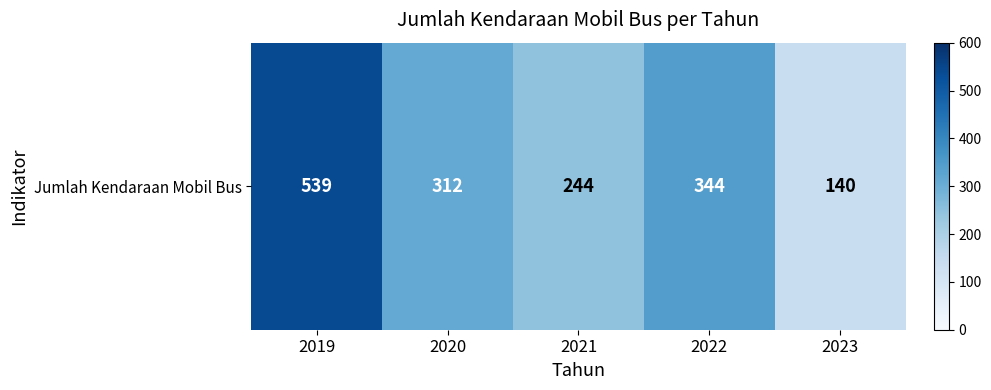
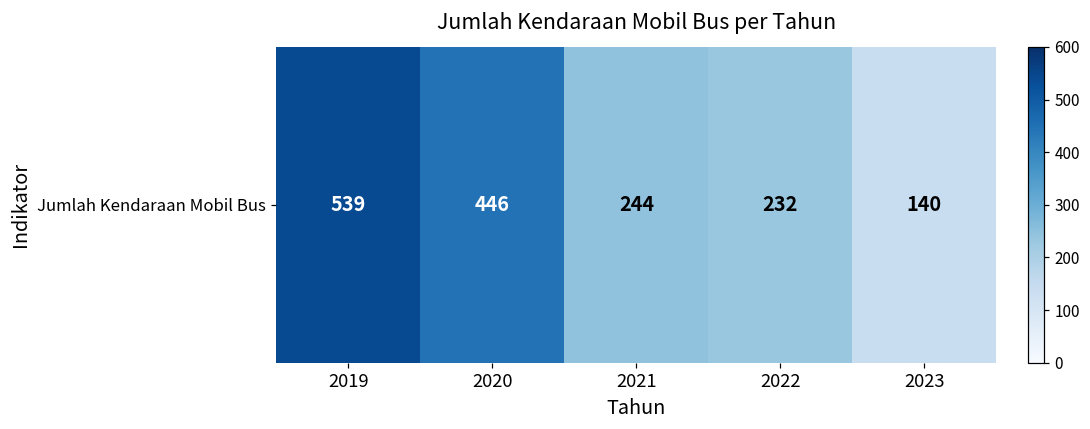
  {
    "Jumlah Kendaraan Mobil Bus": {
      "2019": 539,
-     "2020": 312,
+     "2020": 446,
      "2021": 244,
-     "2022": 344,
+     "2022": 232,
      "2023": 140
    }
  }
